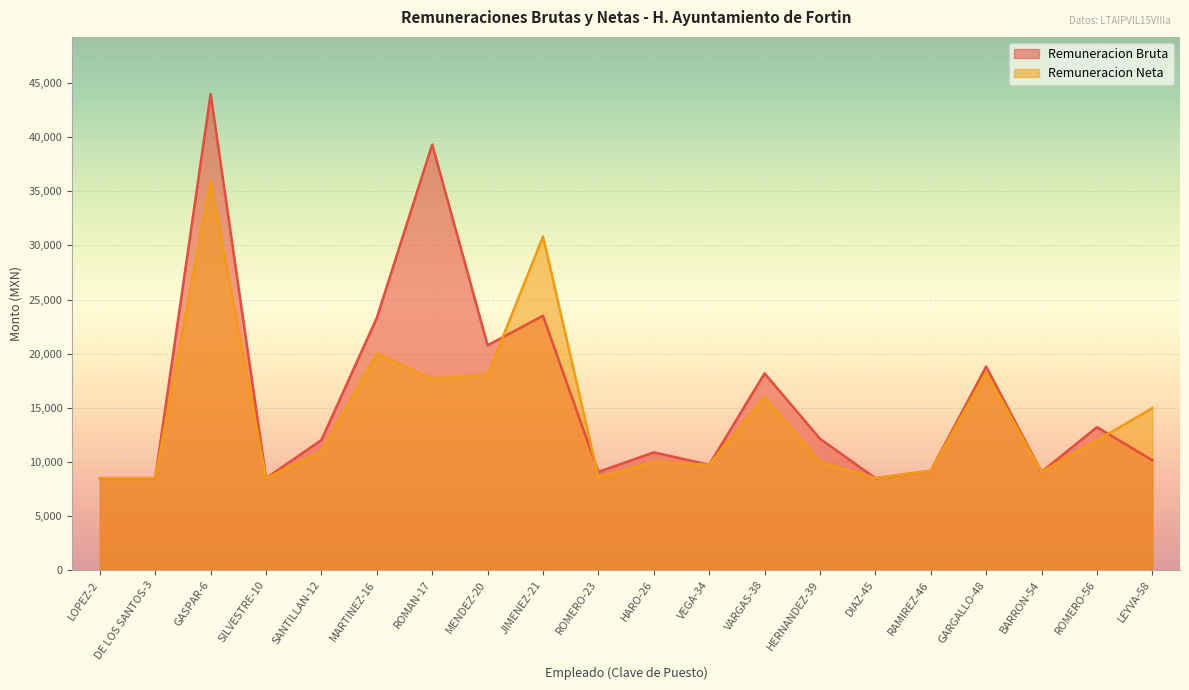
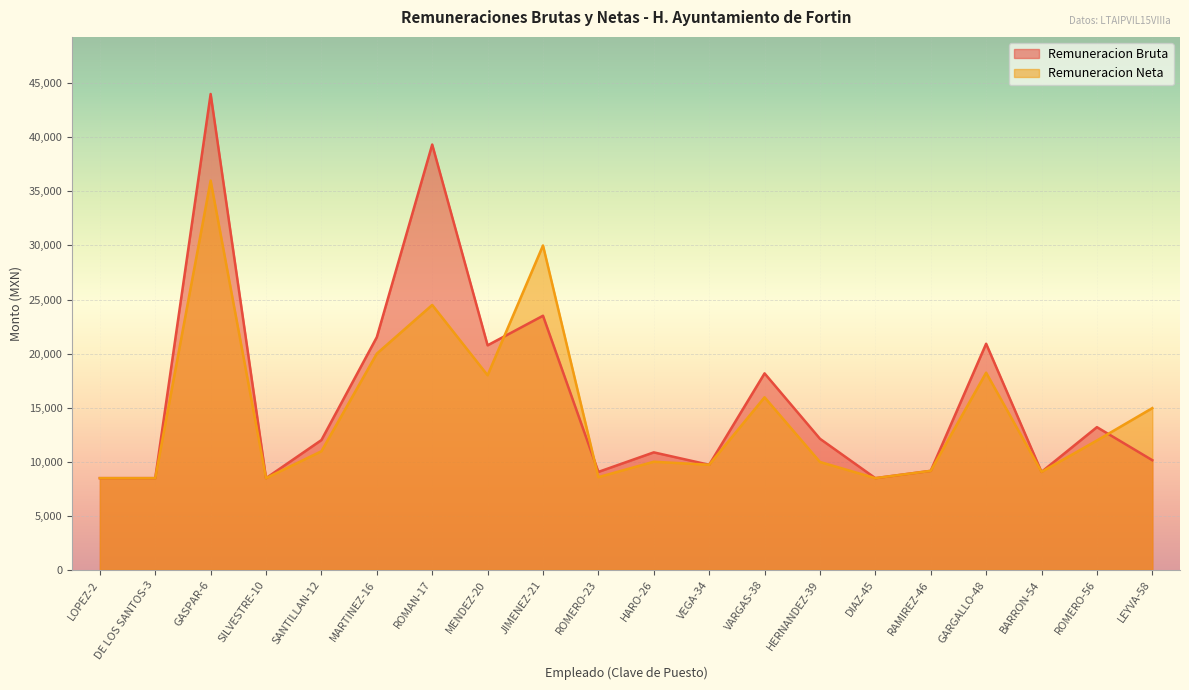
  {
    "Remuneracion Bruta": {
      "GASPAR-6": "44,000",
      "SANTILLAN-12": "12,000",
-     "MARTINEZ-16": "23,300",
+     "MARTINEZ-16": "21,500",
      "ROMAN-17": "39,300",
      "MENDEZ-20": "20,800",
      "JIMENEZ-21": "23,500",
      "ROMERO-23": "9,100",
      "HARO-26": "10,900",
      "VARGAS-38": "18,200",
      "HERNANDEZ-39": "12,100",
-     "GARGALLO-48": "18,800",
+     "GARGALLO-48": "20,900",
      "ROMERO-56": "13,200",
      "LEYVA-58": "10,100"
    },
    "Remuneracion Neta": {
      "GASPAR-6": "36,000",
      "SANTILLAN-12": "11,000",
      "MARTINEZ-16": "20,000",
-     "ROMAN-17": "17,700",
+     "ROMAN-17": "24,500",
      "MENDEZ-20": "18,000",
-     "JIMENEZ-21": "30,800",
+     "JIMENEZ-21": "30,000",
      "ROMERO-23": "8,600",
      "HARO-26": "10,000",
      "VARGAS-38": "16,000",
      "HERNANDEZ-39": "10,000",
      "GARGALLO-48": "18,200",
      "ROMERO-56": "12,000",
      "LEYVA-58": "15,000"
    }
  }
